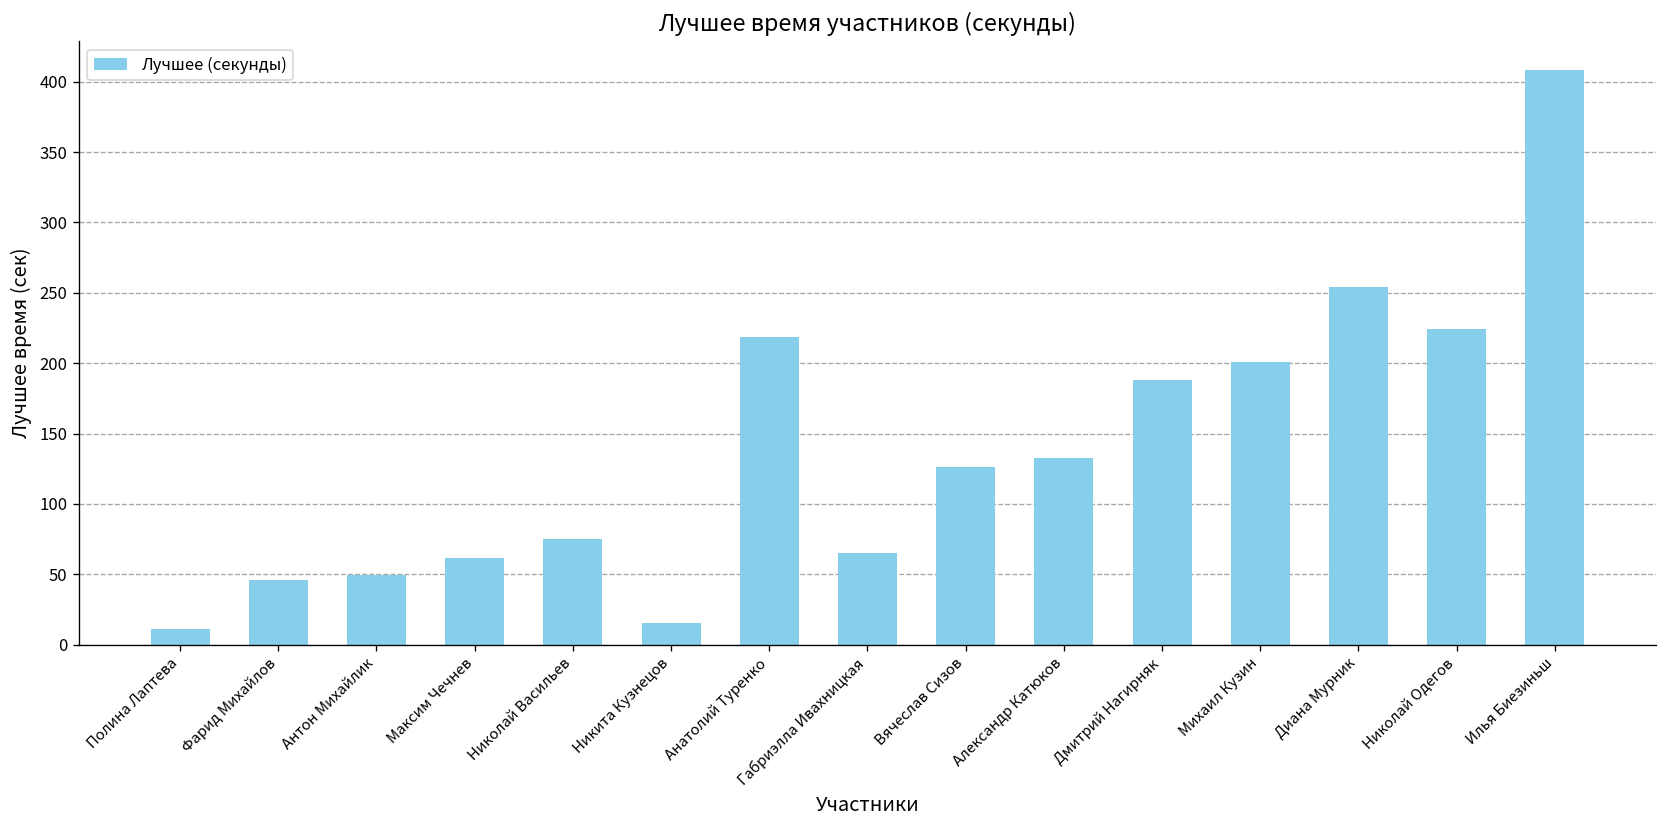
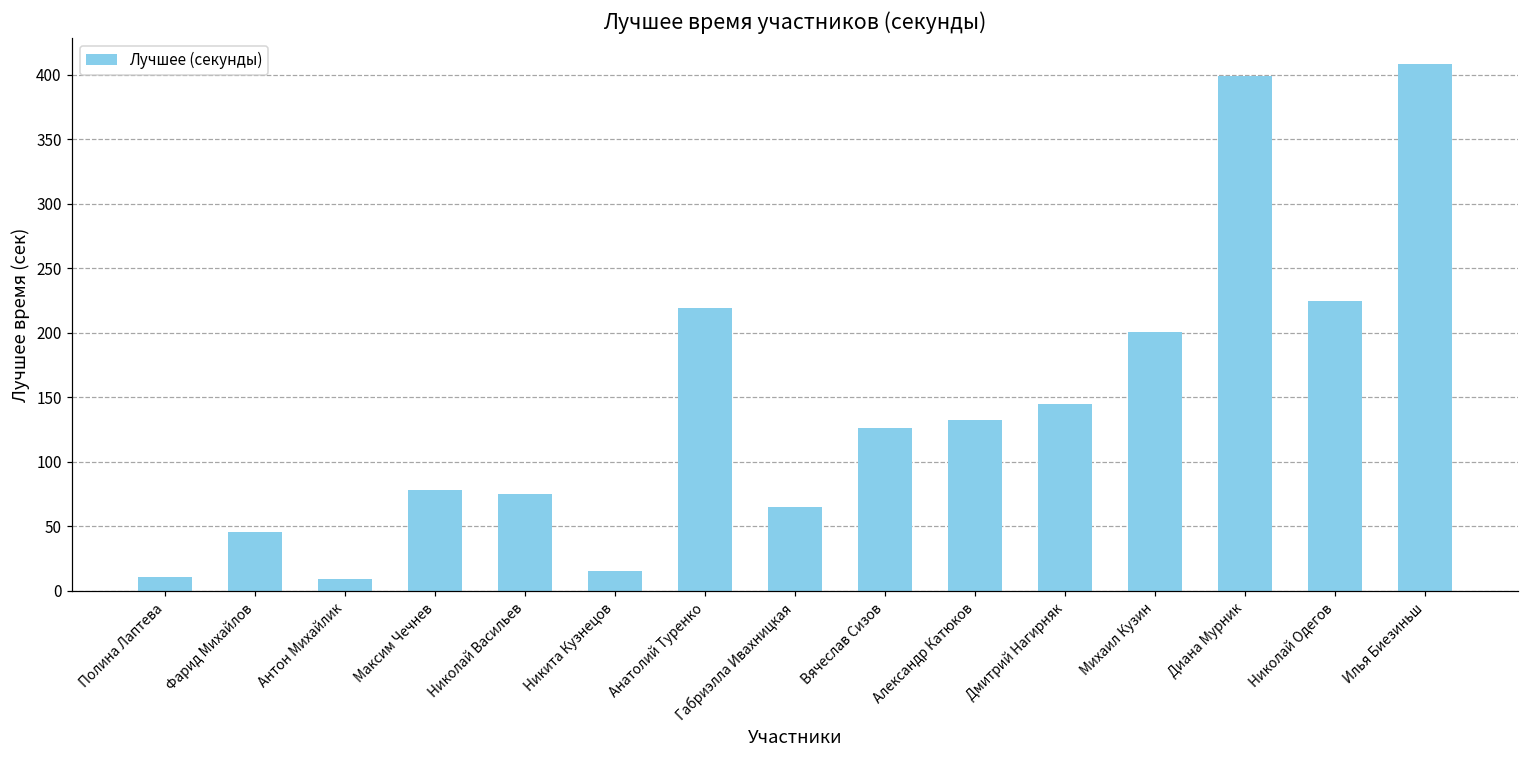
  {
    "Полина Лаптева": 11,
    "Фарид Михайлов": 46,
-   "Антон Михайлик": 50,
-   "Максим Чечнев": 62,
+   "Антон Михайлик": 10,
+   "Максим Чечнев": 78,
    "Николай Васильев": 75,
    "Никита Кузнецов": 16,
    "Анатолий Туренко": 219,
    "Габриэлла Ивахницкая": 65,
    "Вячеслав Сизов": 126,
    "Александр Катюков": 133,
-   "Дмитрий Нагирняк": 188,
+   "Дмитрий Нагирняк": 145,
    "Михаил Кузин": 201,
-   "Диана Мурник": 254,
+   "Диана Мурник": 399,
    "Николай Одегов": 225,
    "Илья Биезиньш": 408
  }
